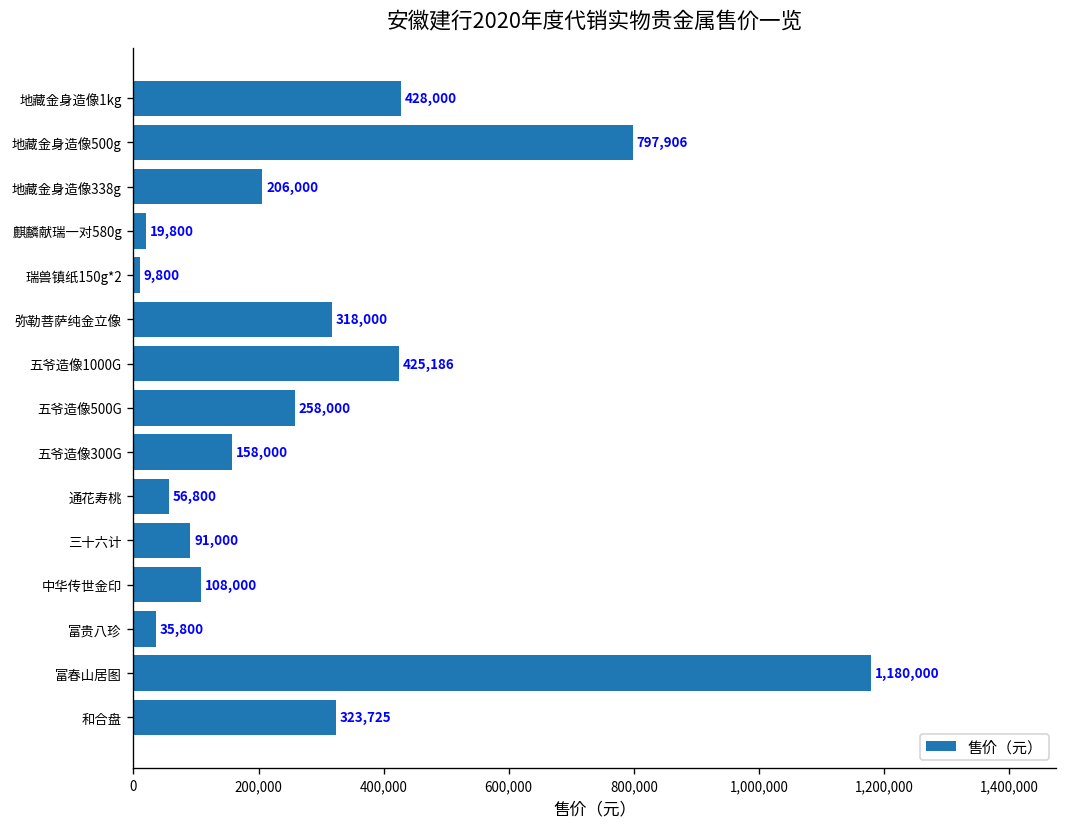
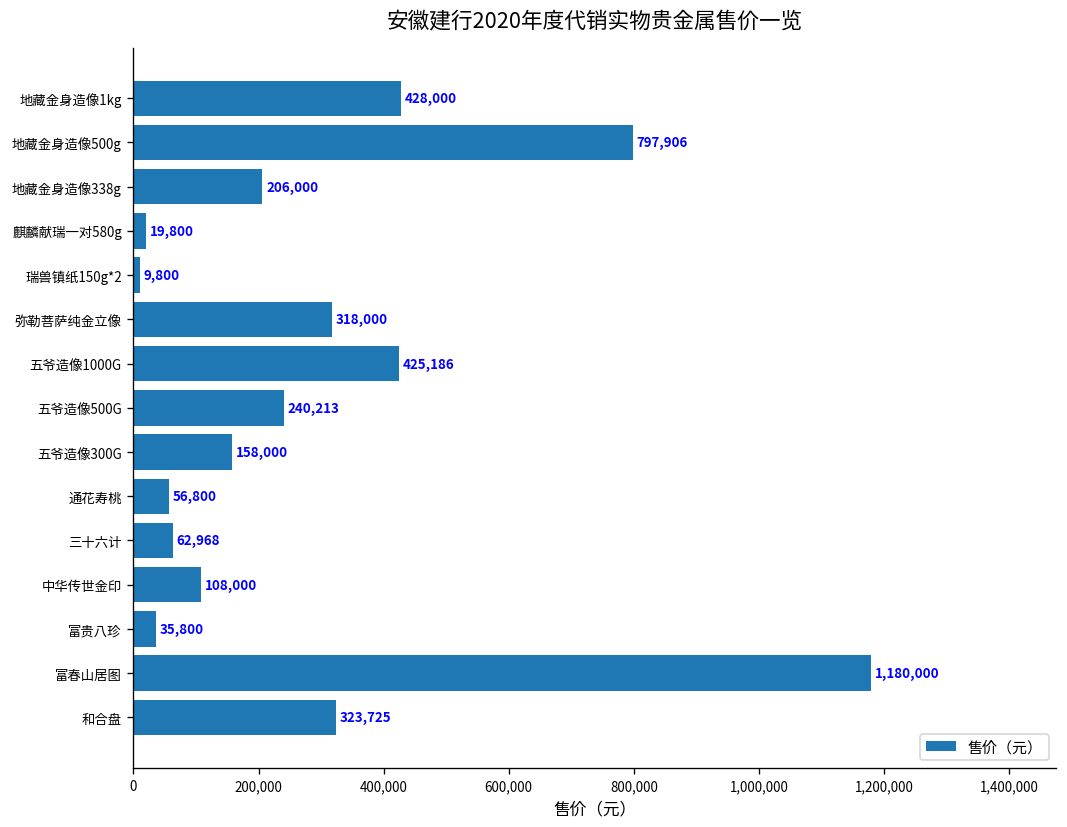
  {
    "地藏金身造像1kg": "428,000",
    "地藏金身造像500g": "797,906",
    "地藏金身造像338g": "206,000",
    "麒麟献瑞一对580g": "19,800",
    "瑞兽镇纸150g*2": "9,800",
    "弥勒菩萨纯金立像": "318,000",
    "五爷造像1000G": "425,186",
-   "五爷造像500G": "258,000",
+   "五爷造像500G": "240,213",
    "五爷造像300G": "158,000",
    "通花寿桃": "56,800",
-   "三十六计": "91,000",
+   "三十六计": "62,968",
    "中华传世金印": "108,000",
    "富贵八珍": "35,800",
    "富春山居图": "1,180,000",
    "和合盘": "323,725"
  }
